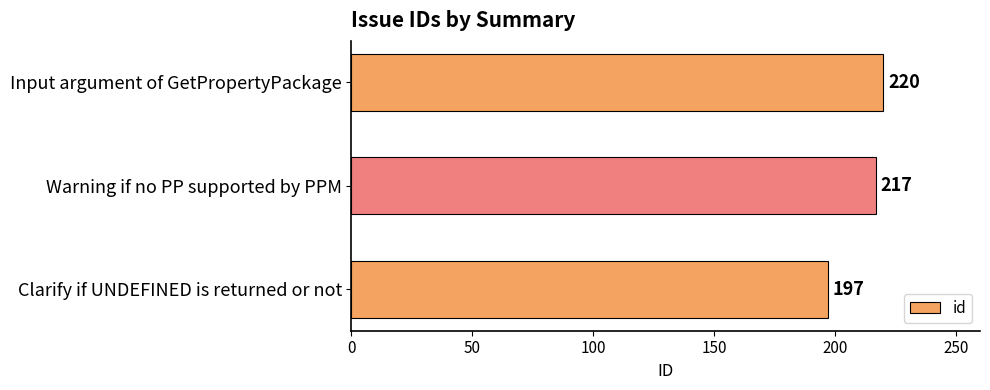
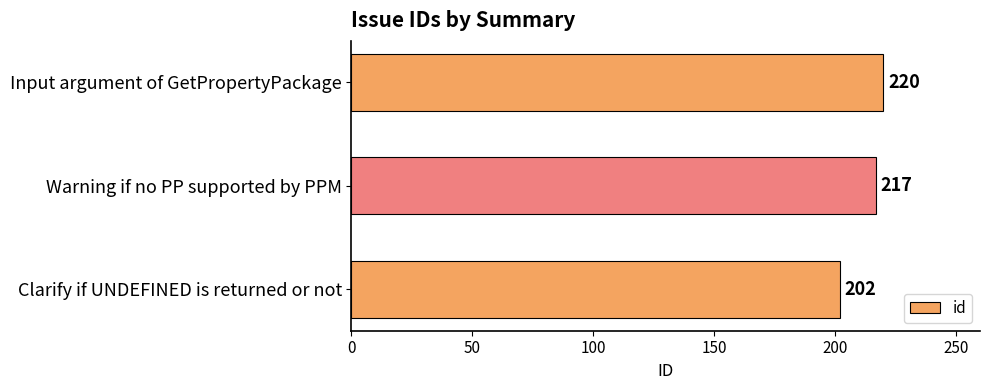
  {
    "Input argument of GetPropertyPackage": 220,
    "Warning if no PP supported by PPM": 217,
-   "Clarify if UNDEFINED is returned or not": 197
+   "Clarify if UNDEFINED is returned or not": 202
  }
